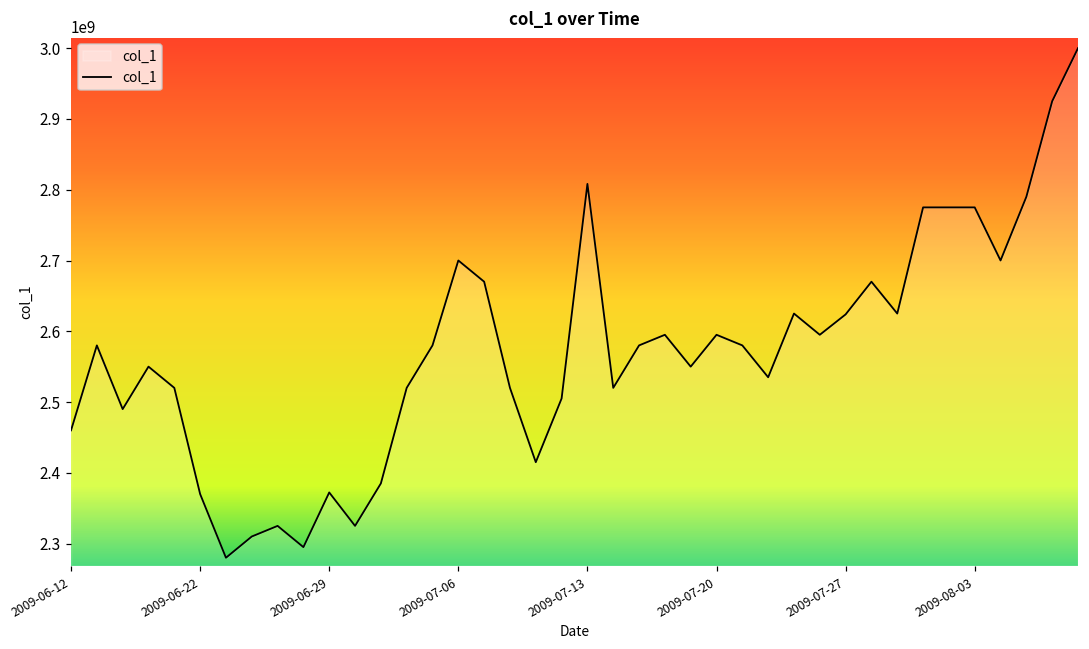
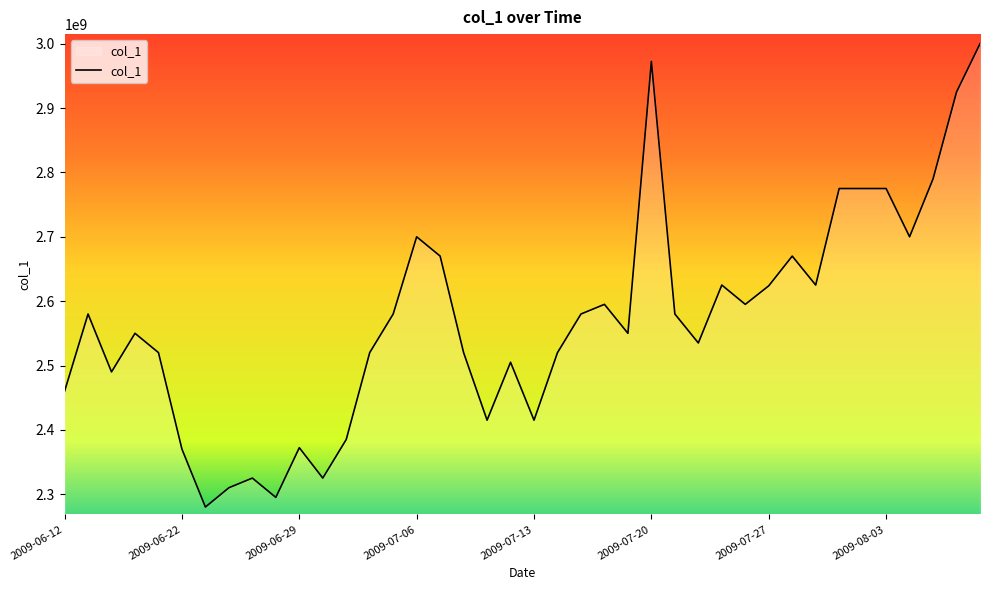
  {
    "2009-06-12": 2460000000,
    "2009-06-22": 2370000000,
    "2009-06-29": 2370000000,
    "2009-07-06": 2700000000,
-   "2009-07-13": 2810000000,
-   "2009-07-20": 2600000000,
+   "2009-07-13": 2420000000,
+   "2009-07-20": 2970000000,
    "2009-07-27": 2620000000,
    "2009-08-03": 2780000000
  }
